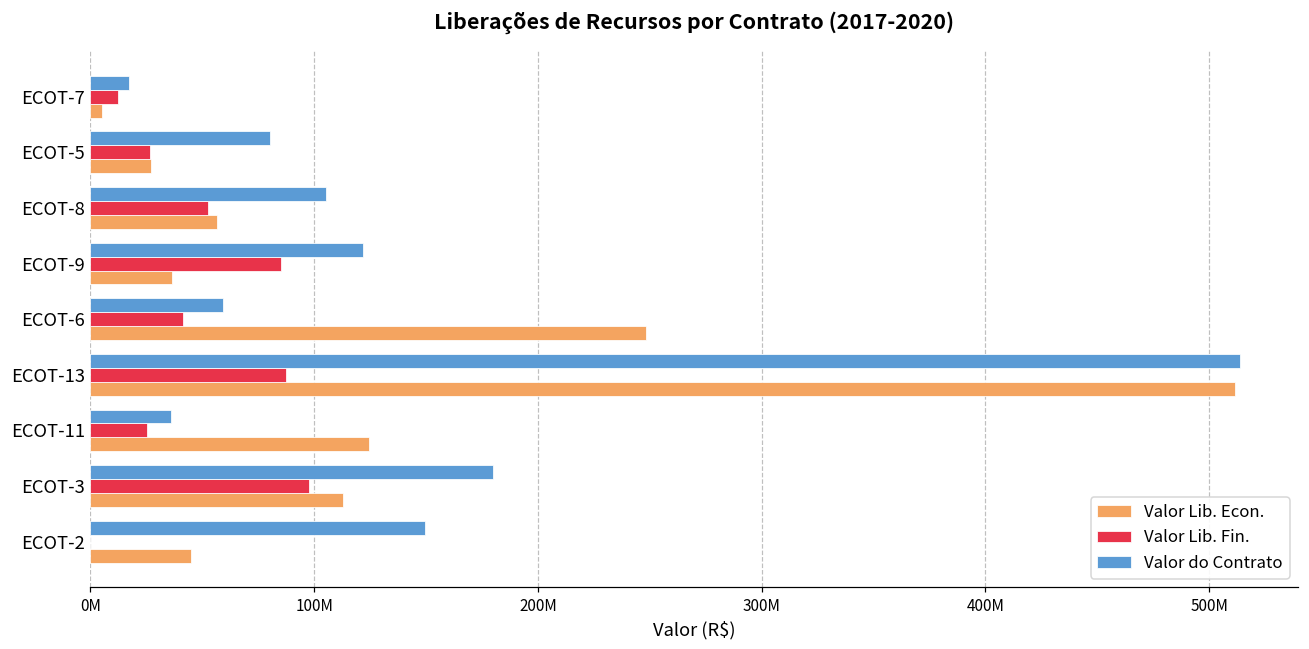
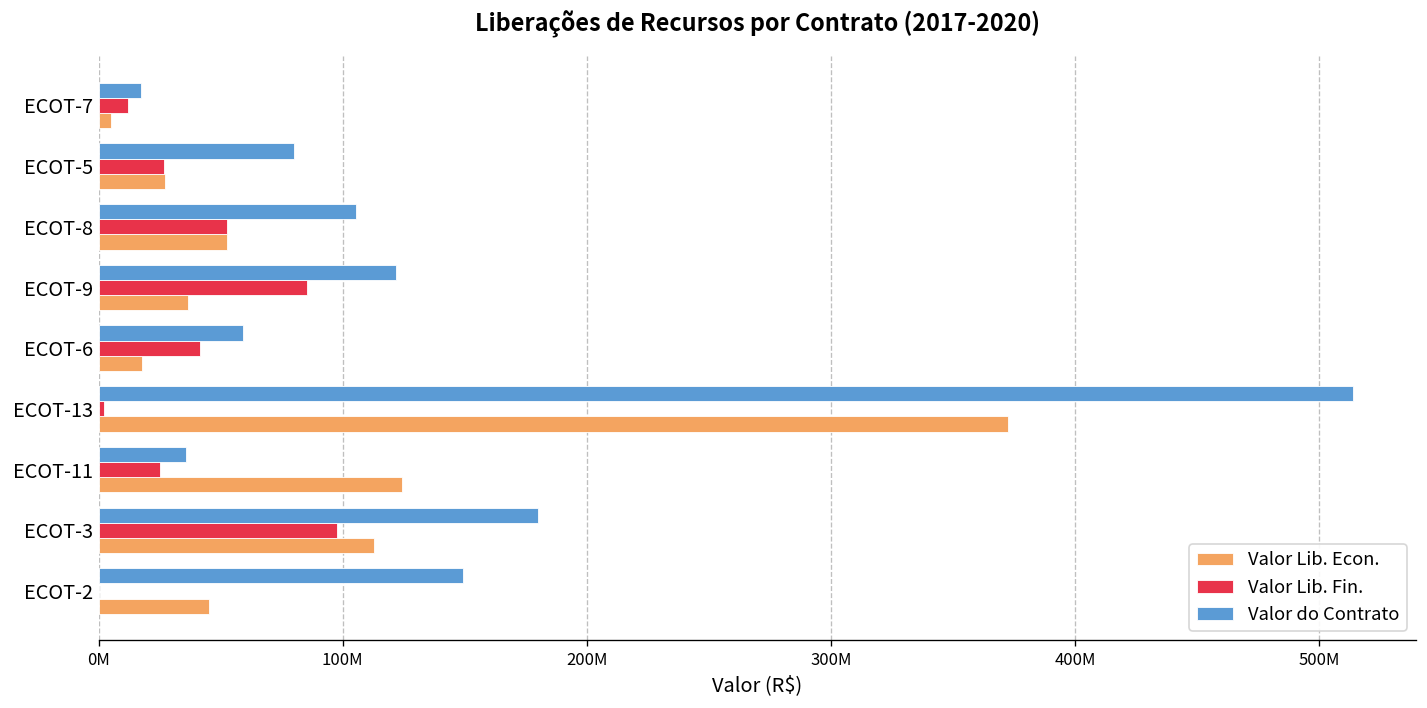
  {
    "Valor Lib. Econ.": {
      "ECOT-7": 5000000,
      "ECOT-5": 27000000,
-     "ECOT-8": 57000000,
+     "ECOT-8": 53000000,
      "ECOT-9": 37000000,
-     "ECOT-6": 248000000,
-     "ECOT-13": 512000000,
+     "ECOT-6": 18000000,
+     "ECOT-13": 373000000,
      "ECOT-11": 124000000,
      "ECOT-3": 113000000,
      "ECOT-2": 45000000
    },
    "Valor Lib. Fin.": {
      "ECOT-7": 12000000,
      "ECOT-5": 27000000,
      "ECOT-8": 53000000,
      "ECOT-9": 85000000,
      "ECOT-6": 41000000,
-     "ECOT-13": 88000000,
+     "ECOT-13": 2000000,
      "ECOT-11": 25000000,
      "ECOT-3": 98000000,
      "ECOT-2": 0
    },
    "Valor do Contrato": {
      "ECOT-7": 17000000,
      "ECOT-5": 80000000,
      "ECOT-8": 105000000,
      "ECOT-9": 122000000,
      "ECOT-6": 59000000,
      "ECOT-13": 514000000,
      "ECOT-11": 36000000,
      "ECOT-3": 180000000,
      "ECOT-2": 149000000
    }
  }
